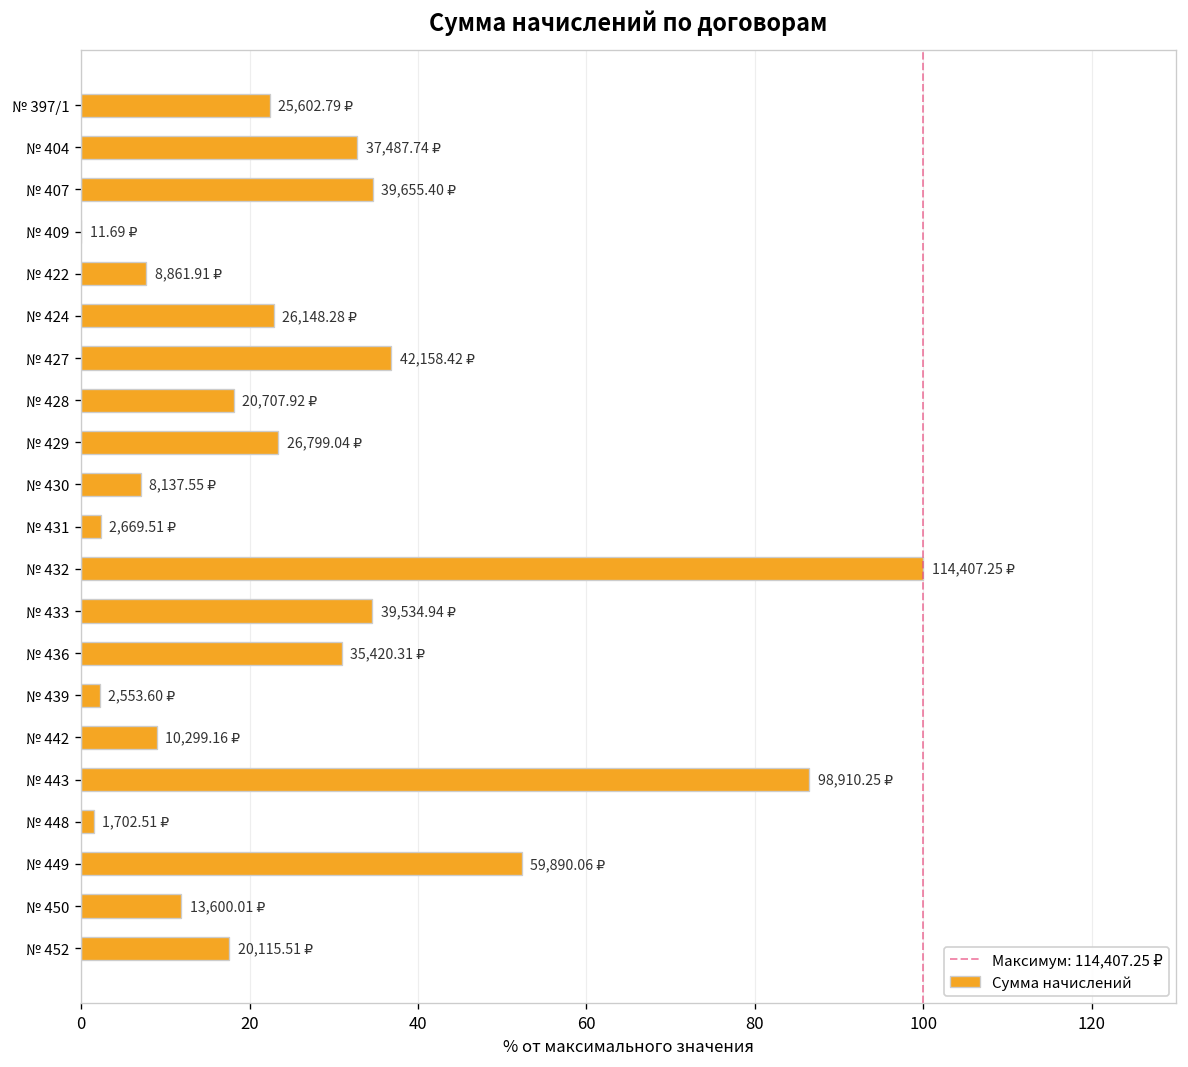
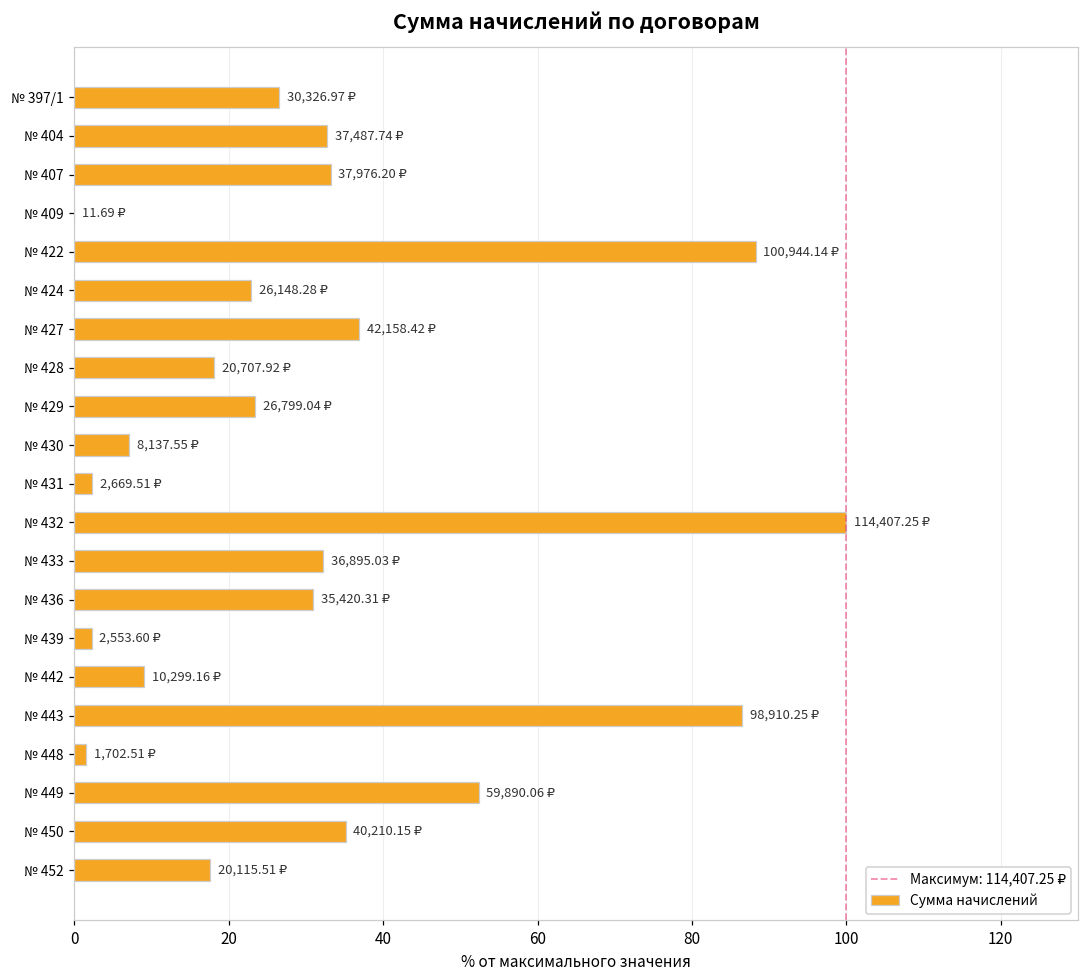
  {
-   "№ 397/1": "25,602.79",
-   "№ 407": "39,655.40",
-   "№ 422": "8,861.91",
-   "№ 433": "39,534.94",
-   "№ 450": "13,600.01"
+   "№ 397/1": "30,326.97",
+   "№ 407": "37,976.20",
+   "№ 422": "100,944.14",
+   "№ 433": "36,895.03",
+   "№ 450": "40,210.15"
  }
